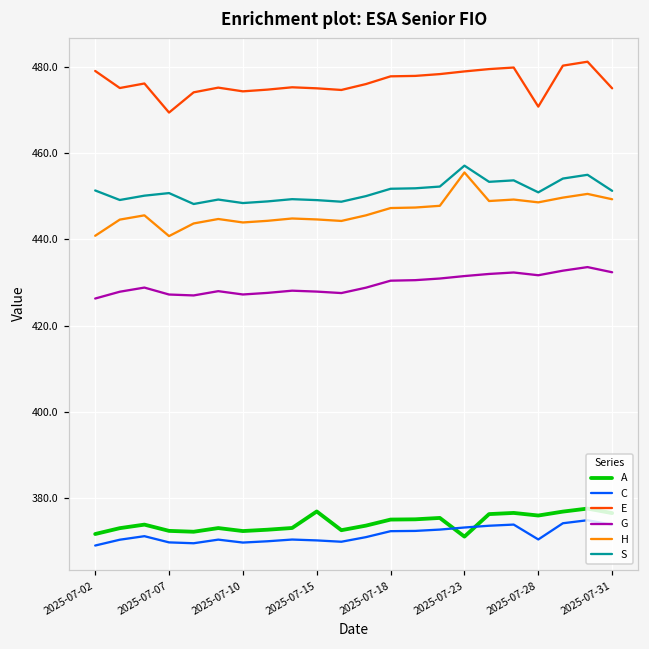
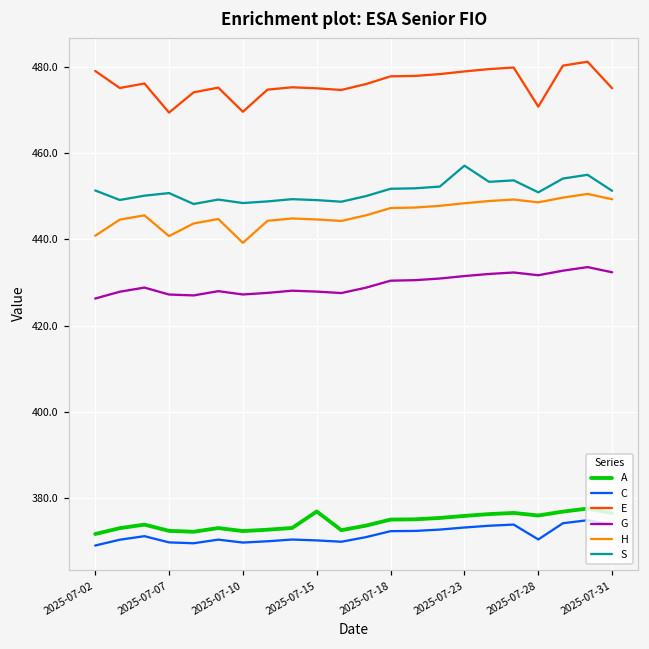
  {
    "A": {
      "2025-07-02": 372,
      "2025-07-07": 372,
      "2025-07-10": 372,
      "2025-07-15": 377,
      "2025-07-18": 375,
-     "2025-07-23": 371,
+     "2025-07-23": 376,
      "2025-07-28": 376
    },
    "C": {
      "2025-07-02": 369,
      "2025-07-07": 370,
      "2025-07-10": 370,
      "2025-07-15": 370,
      "2025-07-18": 372,
      "2025-07-23": 373,
      "2025-07-28": 370
    },
    "E": {
      "2025-07-02": 479,
      "2025-07-07": 469,
-     "2025-07-10": 474,
+     "2025-07-10": 470,
      "2025-07-15": 475,
      "2025-07-18": 478,
      "2025-07-23": 479,
      "2025-07-28": 471,
      "2025-07-31": 475
    },
    "G": {
      "2025-07-02": 426,
      "2025-07-07": 427,
      "2025-07-10": 427,
      "2025-07-15": 428,
      "2025-07-18": 430,
      "2025-07-23": 432,
      "2025-07-28": 432,
      "2025-07-31": 432
    },
    "H": {
      "2025-07-02": 441,
      "2025-07-07": 441,
-     "2025-07-10": 444,
+     "2025-07-10": 439,
      "2025-07-15": 445,
      "2025-07-18": 447,
-     "2025-07-23": 456,
+     "2025-07-23": 448,
      "2025-07-28": 449,
      "2025-07-31": 449
    },
    "S": {
      "2025-07-02": 451,
      "2025-07-07": 451,
      "2025-07-10": 448,
      "2025-07-15": 449,
      "2025-07-18": 452,
      "2025-07-23": 457,
      "2025-07-28": 451,
      "2025-07-31": 451
    }
  }
